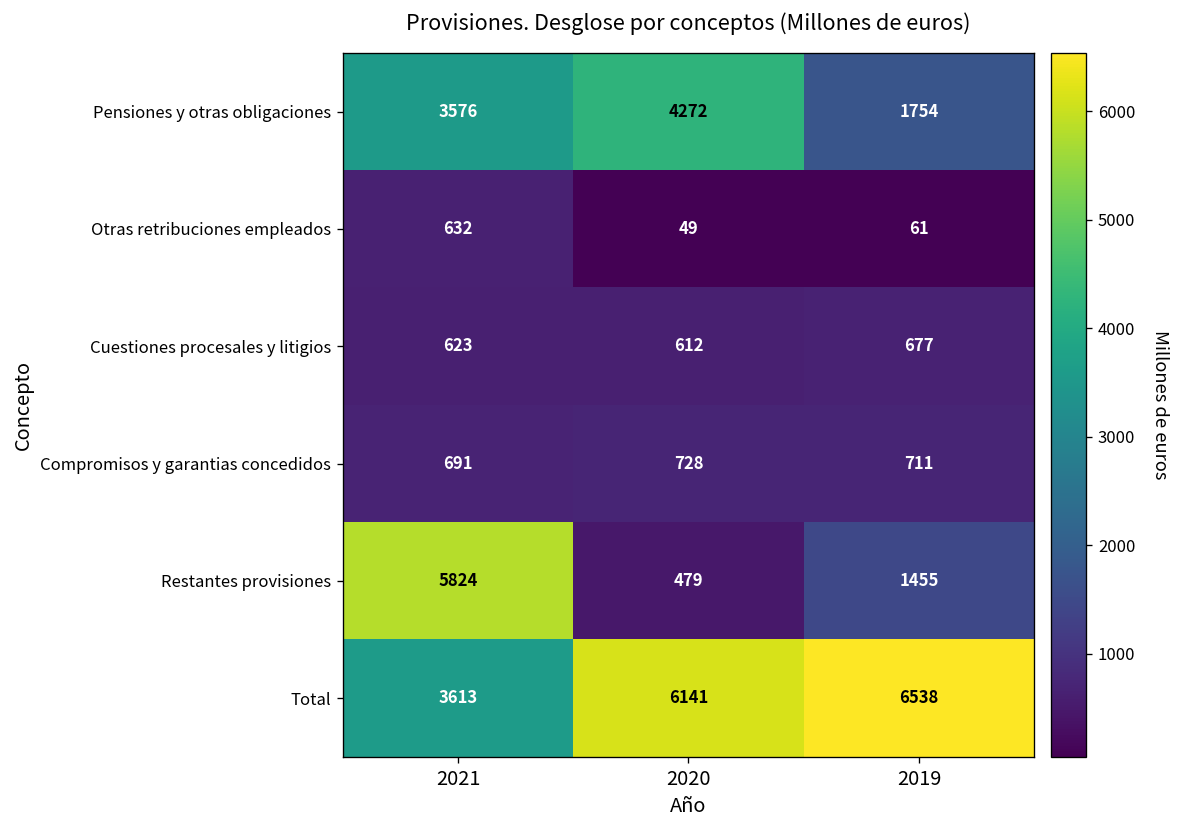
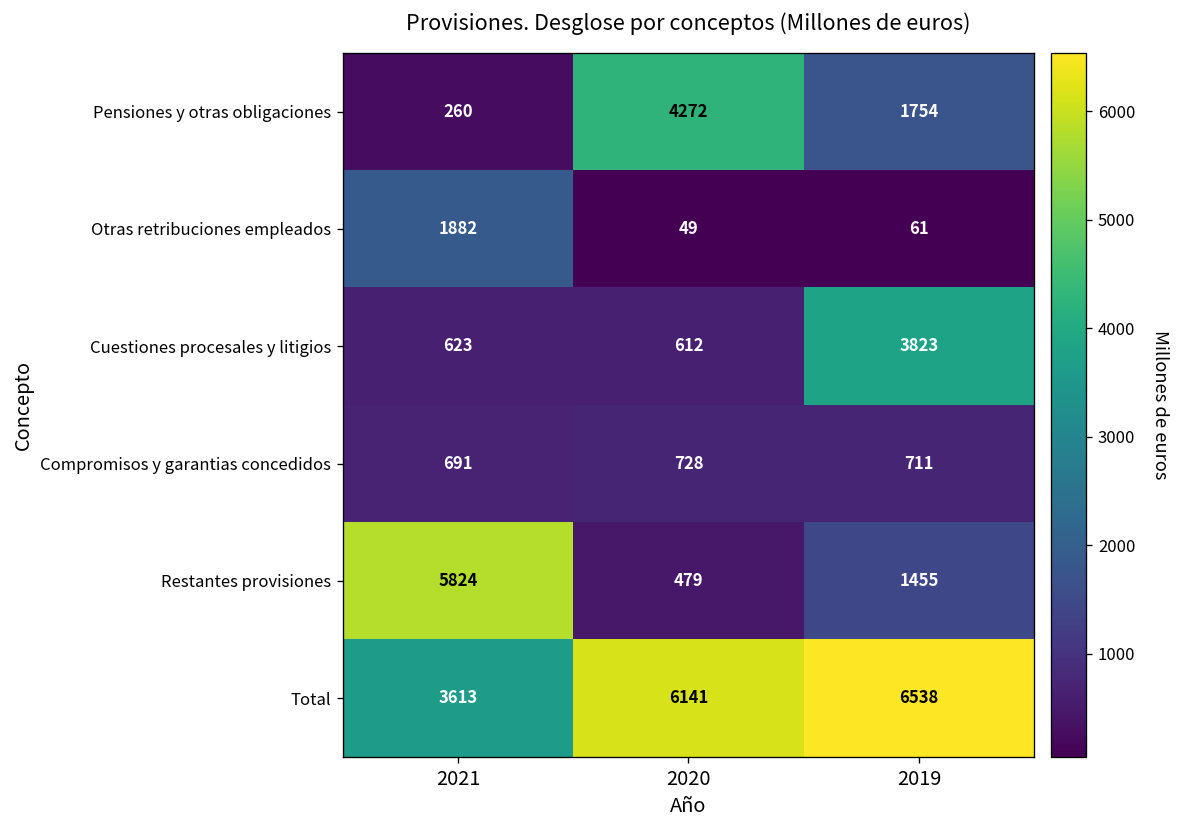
  {
    "Pensiones y otras obligaciones": {
-     "2021": 3576,
+     "2021": 260,
      "2020": 4272,
      "2019": 1754
    },
    "Otras retribuciones empleados": {
-     "2021": 632,
+     "2021": 1882,
      "2020": 49,
      "2019": 61
    },
    "Cuestiones procesales y litigios": {
      "2021": 623,
      "2020": 612,
-     "2019": 677
+     "2019": 3823
    },
    "Compromisos y garantias concedidos": {
      "2021": 691,
      "2020": 728,
      "2019": 711
    },
    "Restantes provisiones": {
      "2021": 5824,
      "2020": 479,
      "2019": 1455
    },
    "Total": {
      "2021": 3613,
      "2020": 6141,
      "2019": 6538
    }
  }
